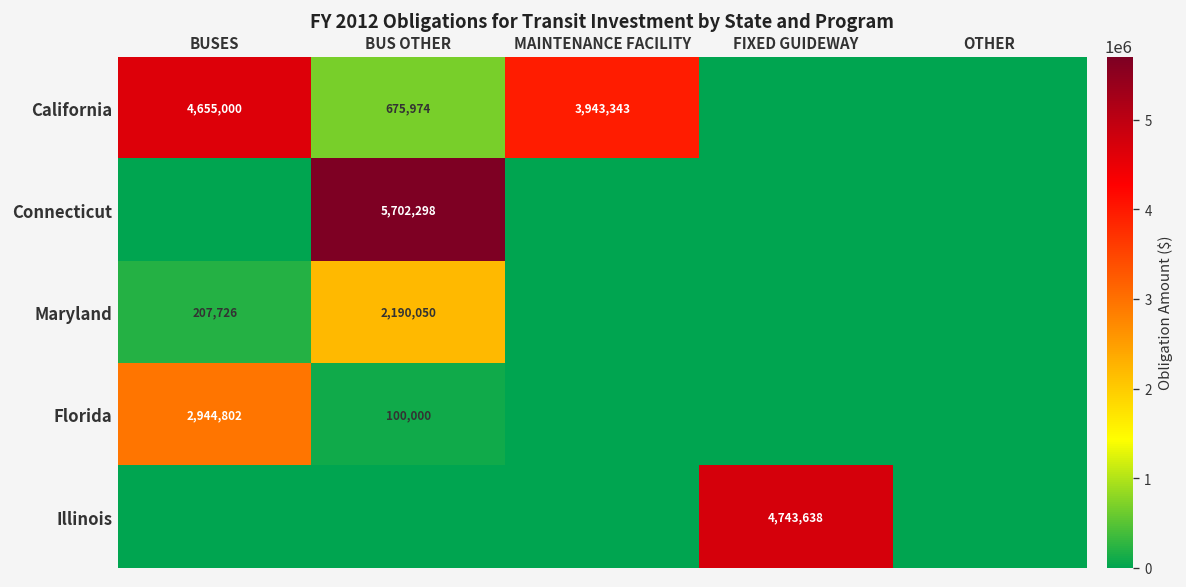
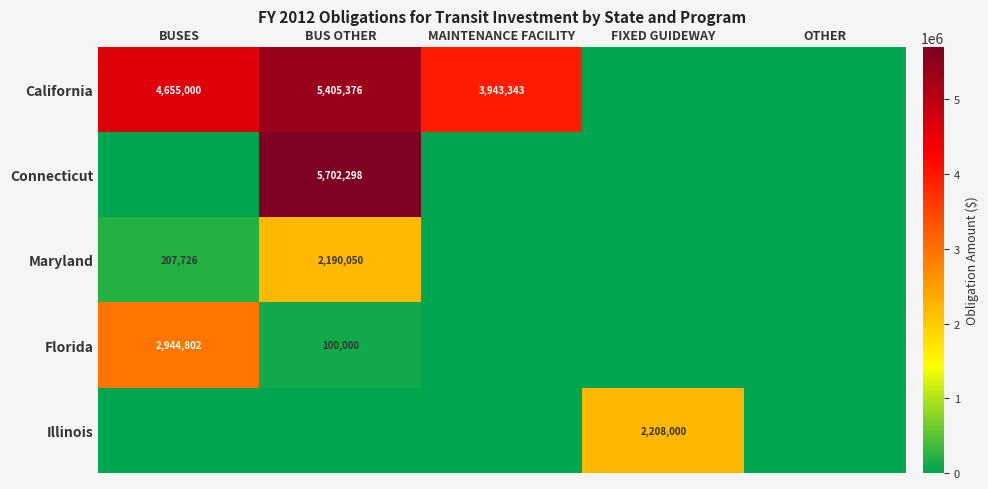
  {
    "California": {
      "BUSES": "4,655,000",
-     "BUS OTHER": "675,974",
+     "BUS OTHER": "5,405,376",
      "MAINTENANCE FACILITY": "3,943,343"
    },
    "Connecticut": {
      "BUS OTHER": "5,702,298"
    },
    "Maryland": {
      "BUSES": "207,726",
      "BUS OTHER": "2,190,050"
    },
    "Florida": {
      "BUSES": "2,944,802",
      "BUS OTHER": "100,000"
    },
    "Illinois": {
-     "FIXED GUIDEWAY": "4,743,638"
+     "FIXED GUIDEWAY": "2,208,000"
    }
  }
